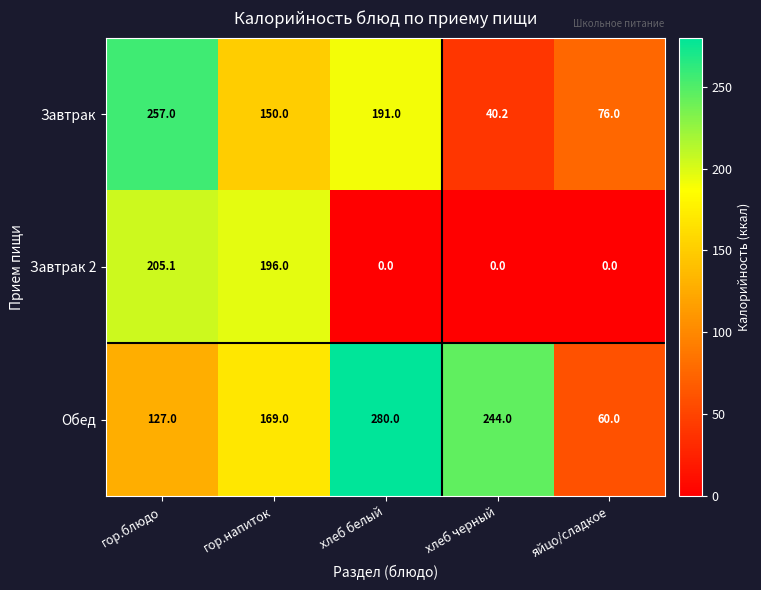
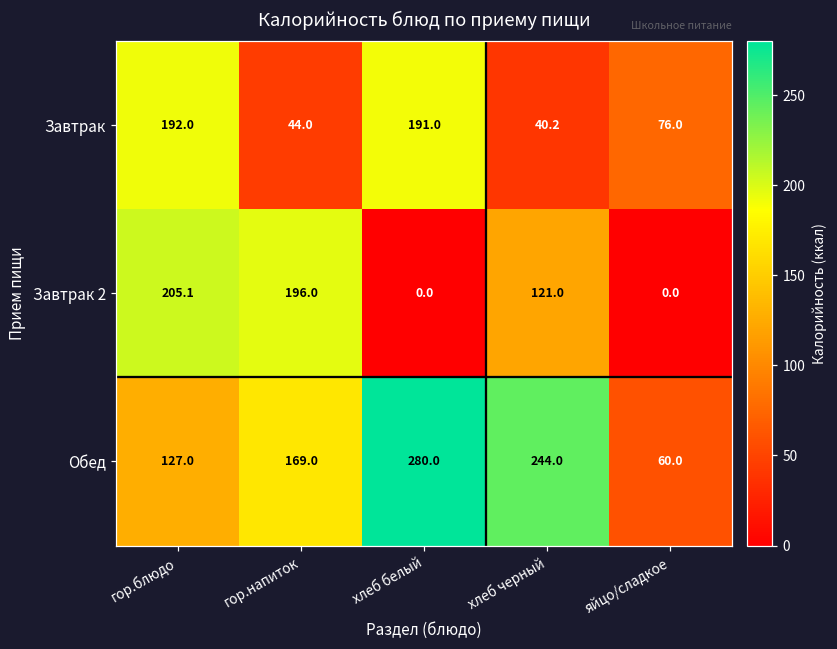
  {
    "Завтрак": {
-     "гор.блюдо": 257.0,
-     "гор.напиток": 150.0,
+     "гор.блюдо": 192.0,
+     "гор.напиток": 44.0,
      "хлеб белый": 191.0,
      "хлеб черный": 40.2,
      "яйцо/сладкое": 76.0
    },
    "Завтрак 2": {
      "гор.блюдо": 205.1,
      "гор.напиток": 196.0,
      "хлеб белый": 0.0,
-     "хлеб черный": 0.0,
+     "хлеб черный": 121.0,
      "яйцо/сладкое": 0.0
    },
    "Обед": {
      "гор.блюдо": 127.0,
      "гор.напиток": 169.0,
      "хлеб белый": 280.0,
      "хлеб черный": 244.0,
      "яйцо/сладкое": 60.0
    }
  }
